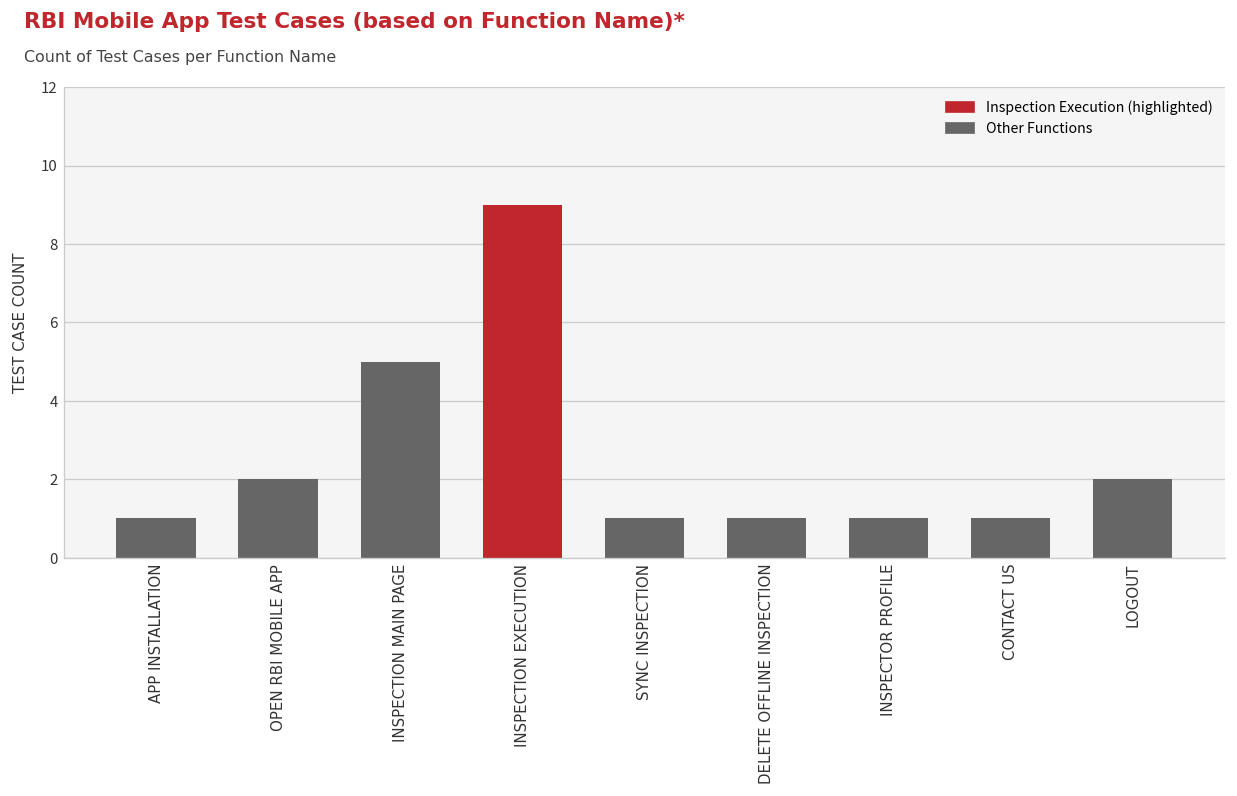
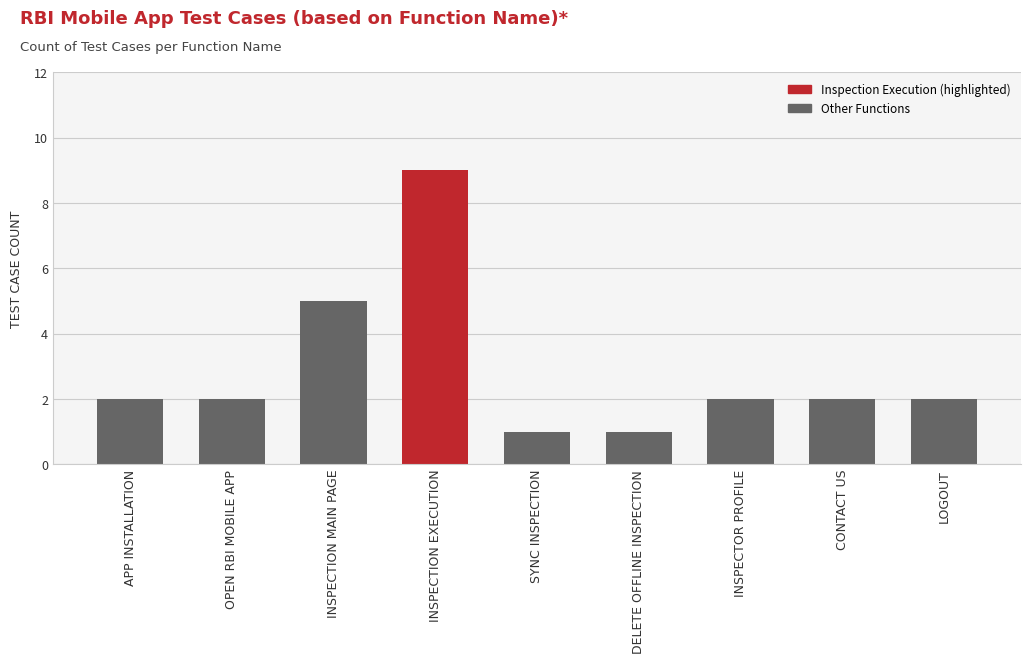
  {
-   "APP INSTALLATION": 1,
+   "APP INSTALLATION": 2,
    "OPEN RBI MOBILE APP": 2,
    "INSPECTION MAIN PAGE": 5,
    "INSPECTION EXECUTION": 9,
    "SYNC INSPECTION": 1,
    "DELETE OFFLINE INSPECTION": 1,
-   "INSPECTOR PROFILE": 1,
-   "CONTACT US": 1,
+   "INSPECTOR PROFILE": 2,
+   "CONTACT US": 2,
    "LOGOUT": 2
  }
